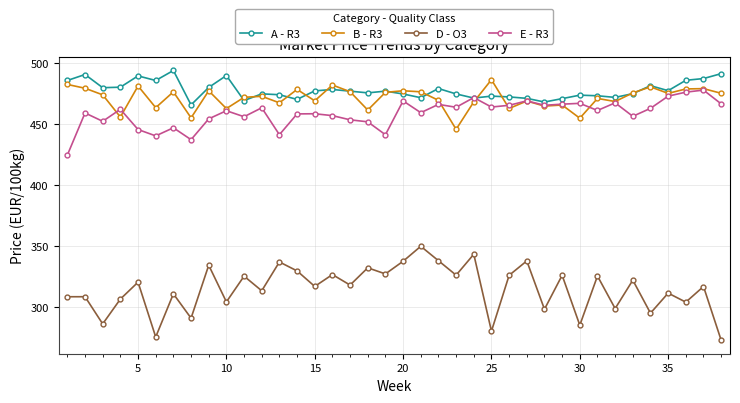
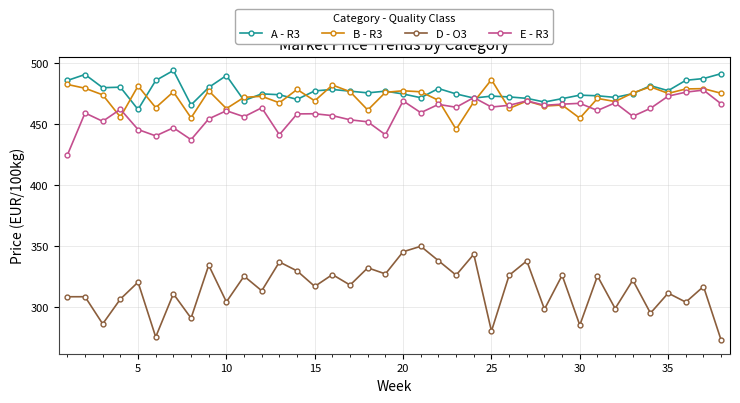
  {
    "A - R3": {
-     "5": 489,
+     "5": 462,
      "10": 490,
      "15": 477,
      "20": 475,
      "25": 473,
      "30": 474,
      "35": 477
    },
    "B - R3": {
      "5": 481,
      "15": 469,
      "20": 477,
      "25": 486,
      "30": 455,
      "35": 475
    },
    "D - O3": {
      "5": 320,
      "10": 304,
      "15": 317,
-     "20": 337,
+     "20": 345,
      "25": 280,
      "30": 285,
      "35": 311
    },
    "E - R3": {
      "5": 445,
      "15": 458,
      "20": 469,
      "25": 464,
      "30": 467,
      "35": 473
    }
  }
